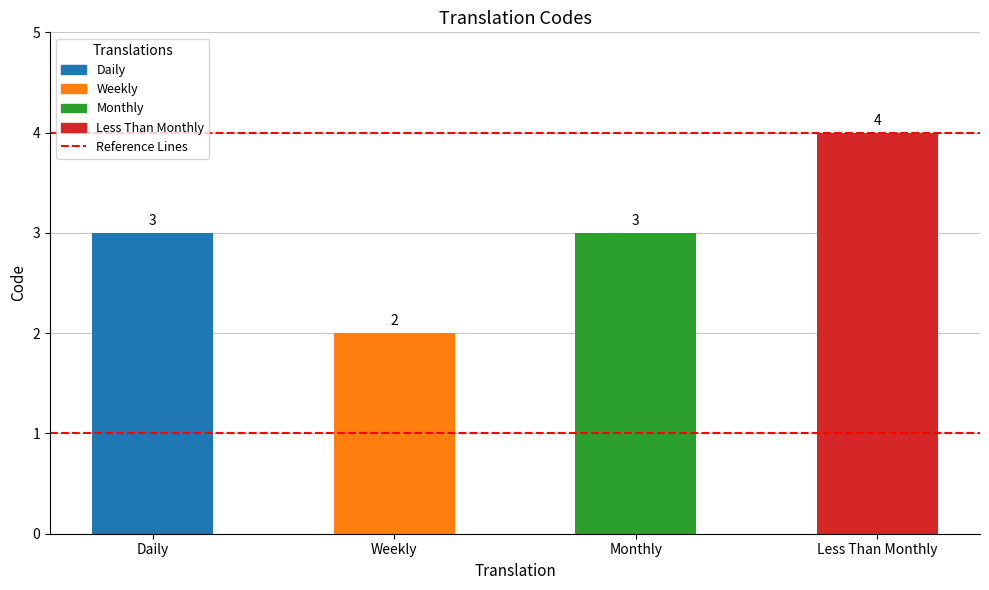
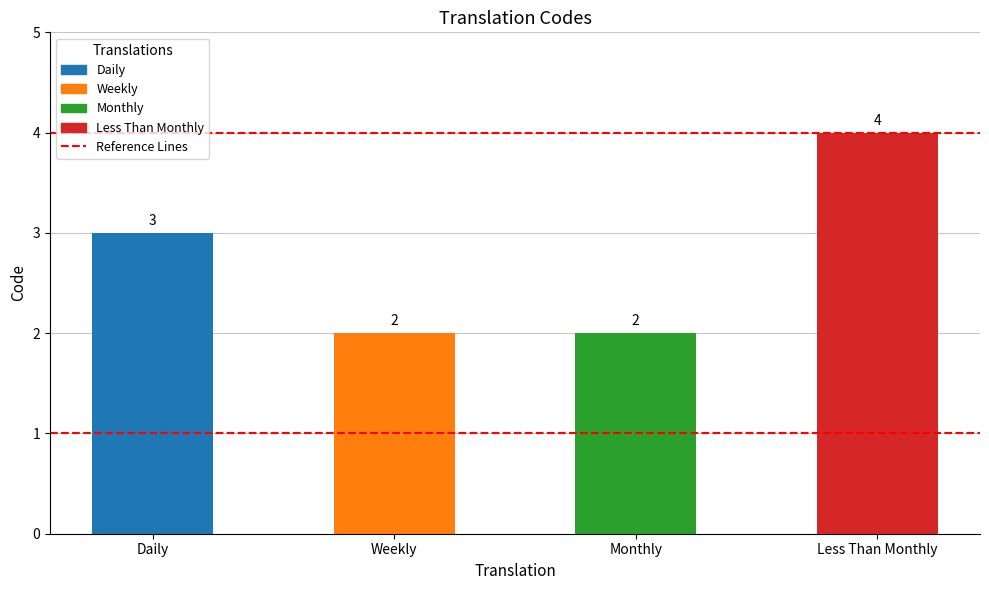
  {
    "Daily": 3,
    "Weekly": 2,
-   "Monthly": 3,
+   "Monthly": 2,
    "Less Than Monthly": 4
  }
